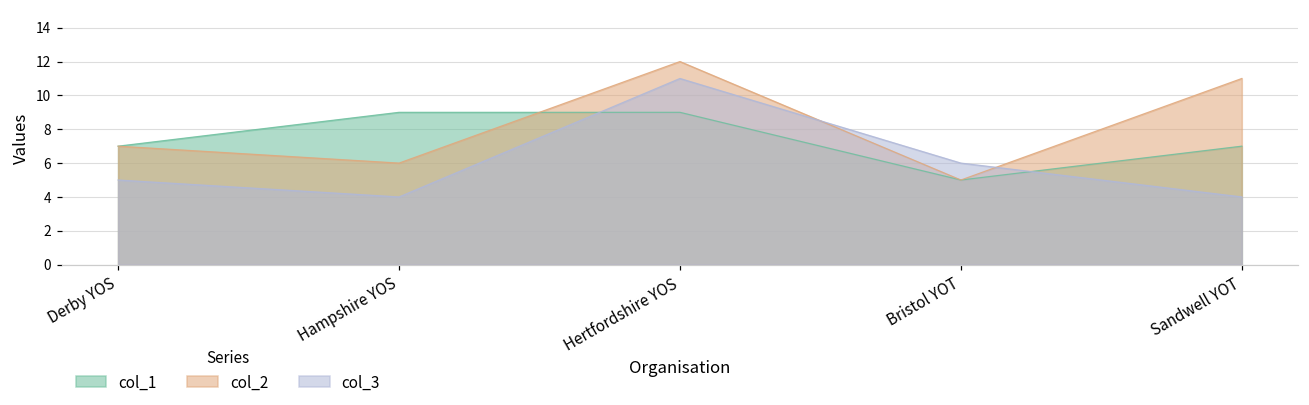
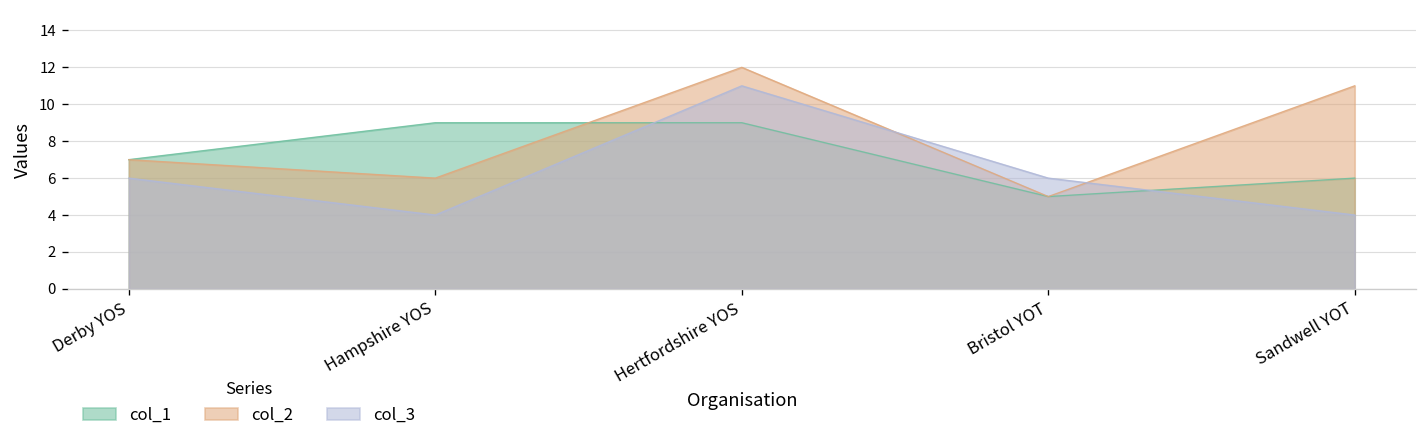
  {
    "col_1": {
      "Hampshire YOS": 9,
      "Hertfordshire YOS": 9,
-     "Sandwell YOT": 7
+     "Sandwell YOT": 6
    },
    "col_2": {
      "Hampshire YOS": 6,
      "Hertfordshire YOS": 12,
      "Sandwell YOT": 11
    },
    "col_3": {
-     "Derby YOS": 5,
+     "Derby YOS": 6,
      "Hampshire YOS": 4,
      "Hertfordshire YOS": 11,
      "Bristol YOT": 6,
      "Sandwell YOT": 4
    }
  }
